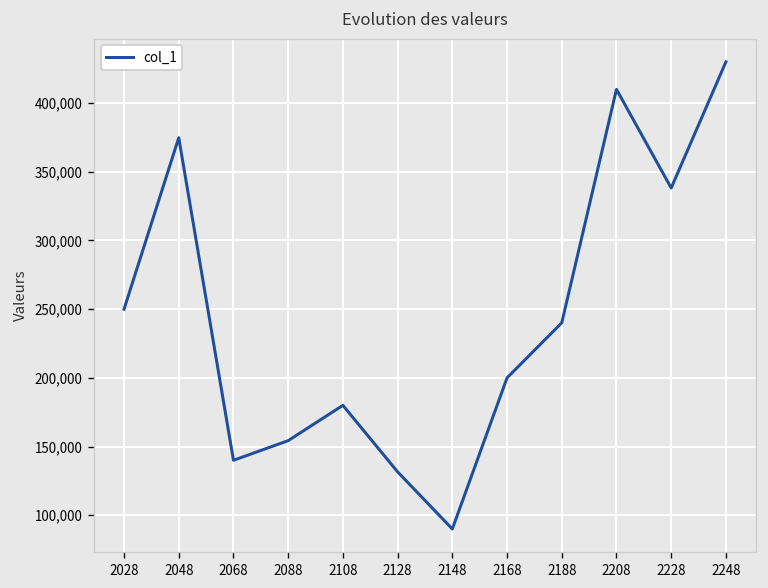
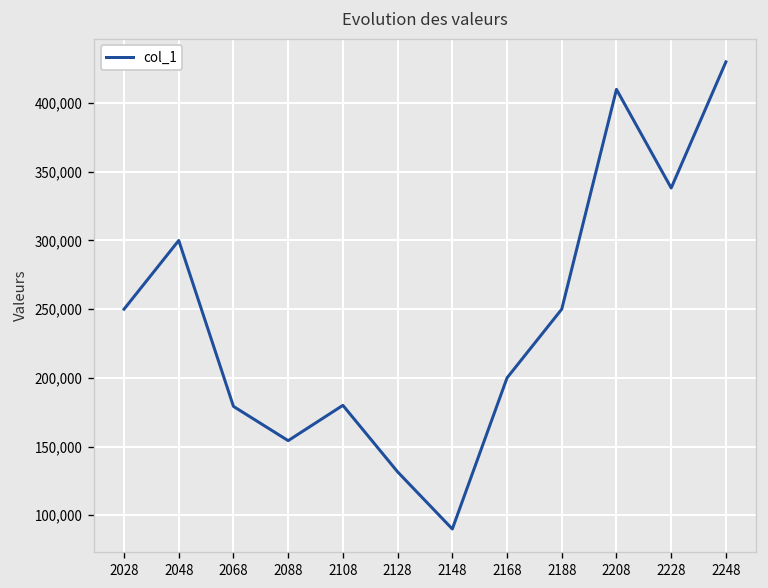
  {
    "2028": "250,000",
-   "2048": "375,000",
-   "2068": "140,000",
+   "2048": "300,000",
+   "2068": "179,000",
    "2088": "154,000",
    "2108": "180,000",
    "2128": "132,000",
    "2148": "90,000",
    "2168": "200,000",
-   "2188": "240,000",
+   "2188": "250,000",
    "2208": "410,000",
    "2228": "338,000",
    "2248": "430,000"
  }
